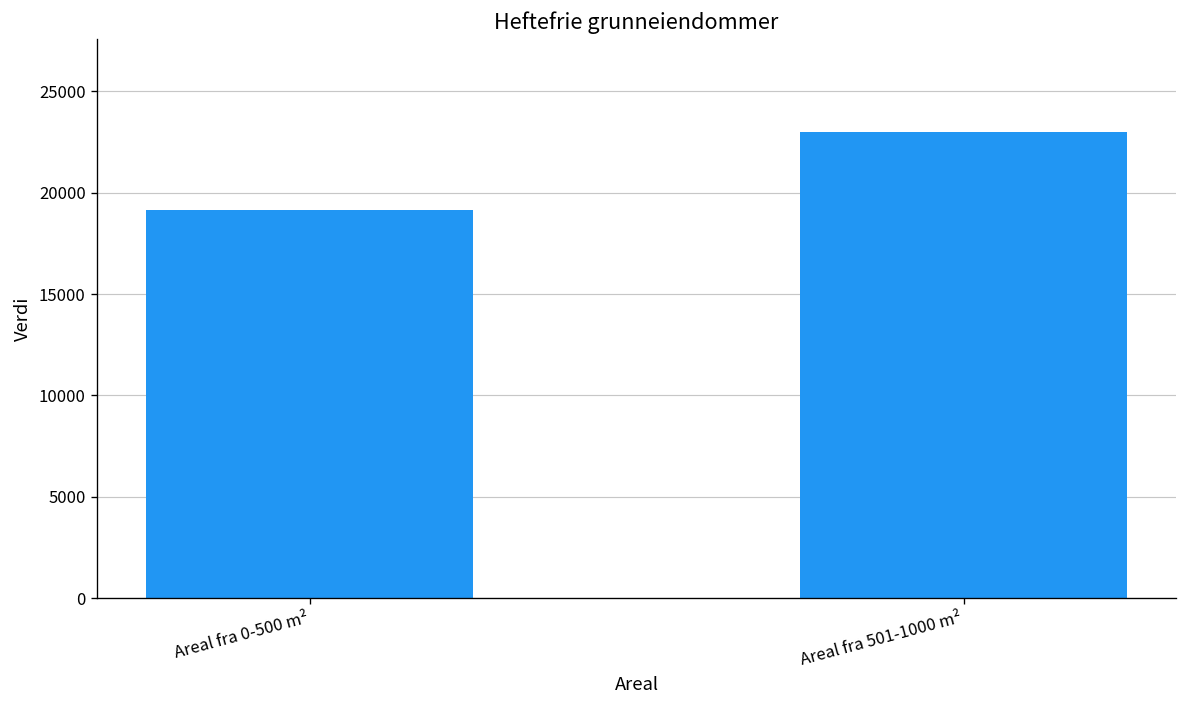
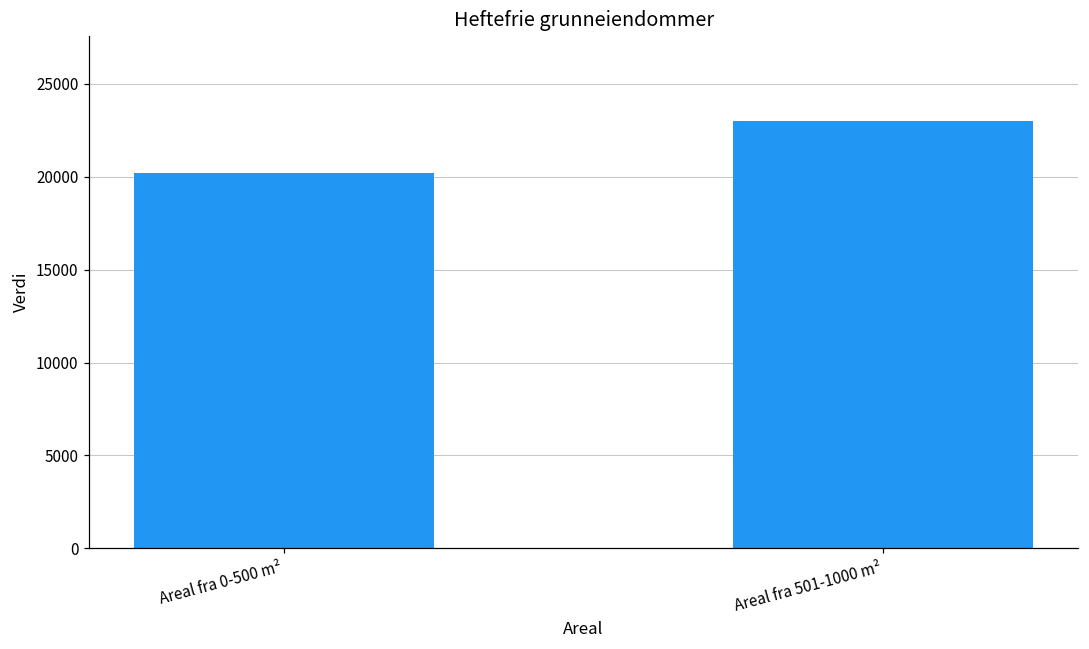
  {
-   "Areal fra 0-500 m²": 19200,
+   "Areal fra 0-500 m²": 20200,
    "Areal fra 501-1000 m²": 23000
  }
